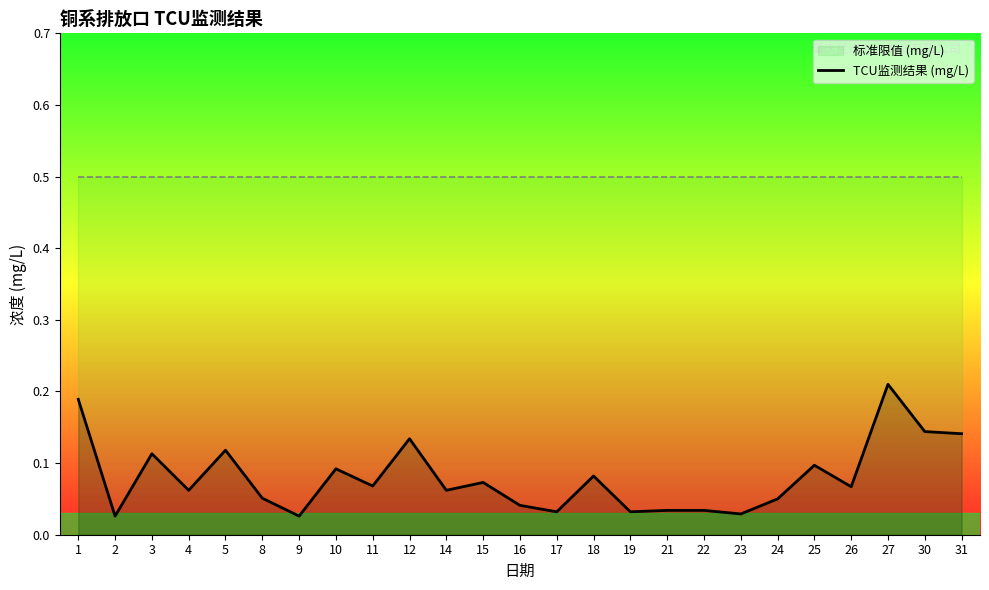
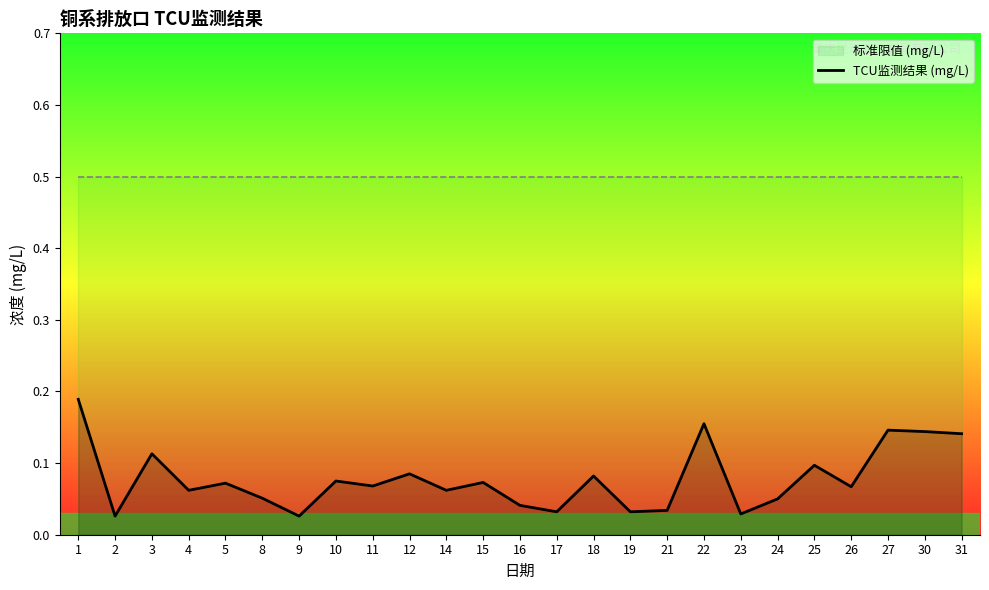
  {
    "标准限值 (mg/L)": {
      "1": 0.50,
      "2": 0.50,
      "3": 0.50,
      "4": 0.50,
      "5": 0.50,
      "8": 0.50,
      "9": 0.50,
      "10": 0.50,
      "11": 0.50,
      "12": 0.50,
      "14": 0.50,
      "15": 0.50,
      "16": 0.50,
      "17": 0.50,
      "18": 0.50,
      "19": 0.50,
      "21": 0.50,
      "22": 0.50,
      "23": 0.50,
      "24": 0.50,
      "25": 0.50,
      "26": 0.50,
      "27": 0.50,
      "30": 0.50,
      "31": 0.50
    },
    "TCU监测结果 (mg/L)": {
      "1": 0.19,
      "3": 0.11,
      "4": 0.06,
-     "5": 0.12,
+     "5": 0.07,
      "8": 0.05,
-     "10": 0.09,
+     "10": 0.08,
      "11": 0.07,
-     "12": 0.13,
+     "12": 0.09,
      "14": 0.06,
      "15": 0.07,
      "16": 0.04,
      "17": 0.03,
      "18": 0.08,
      "19": 0.03,
      "21": 0.03,
-     "22": 0.03,
+     "22": 0.16,
      "24": 0.05,
      "25": 0.10,
      "26": 0.07,
-     "27": 0.21,
+     "27": 0.15,
      "30": 0.14,
      "31": 0.14
    }
  }
